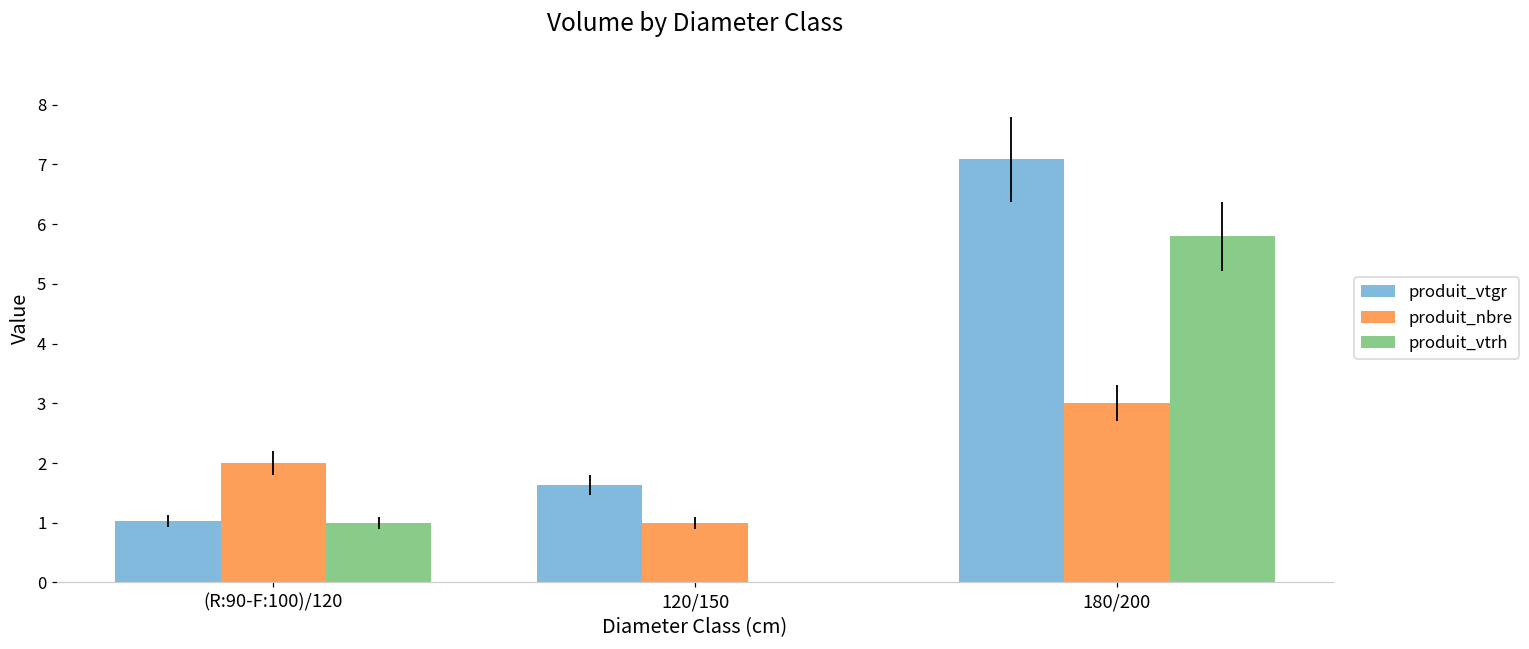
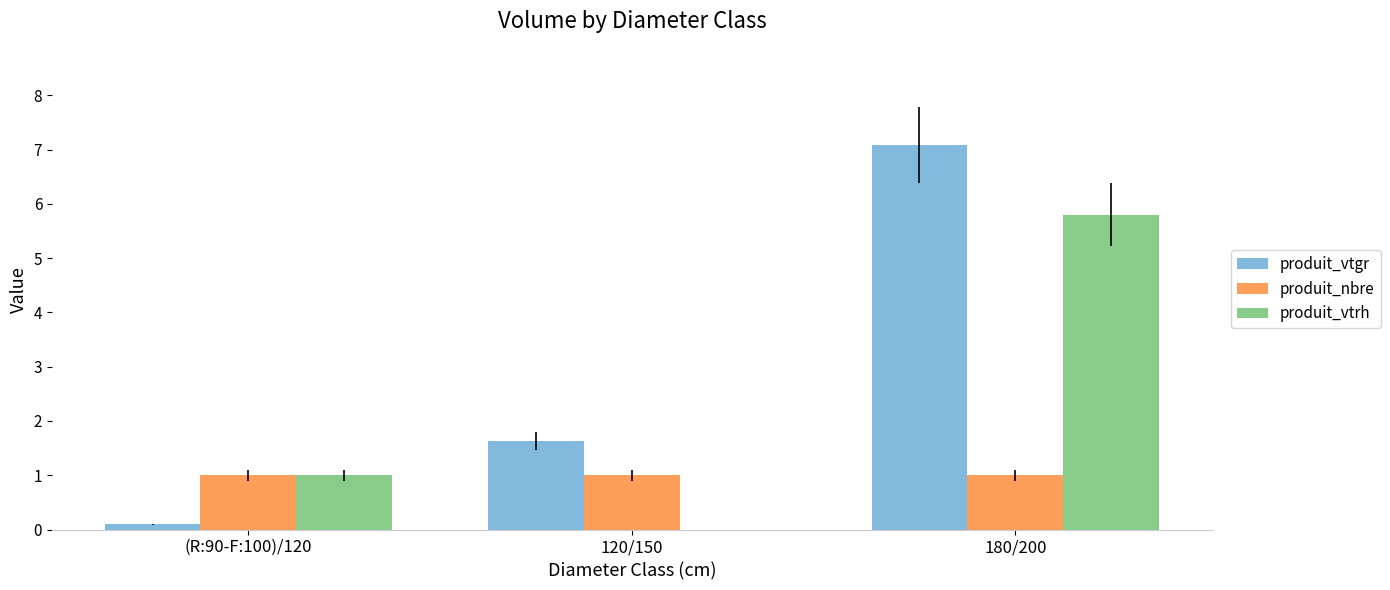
  {
    "produit_vtgr": {
-     "(R:90-F:100)/120": 1.0,
+     "(R:90-F:100)/120": 0.1,
      "120/150": 1.6,
      "180/200": 7.1
    },
    "produit_nbre": {
-     "(R:90-F:100)/120": 2,
+     "(R:90-F:100)/120": 1,
      "120/150": 1,
-     "180/200": 3
+     "180/200": 1
    },
    "produit_vtrh": {
      "(R:90-F:100)/120": 1.0,
      "120/150": 0.0,
      "180/200": 5.8
    }
  }
